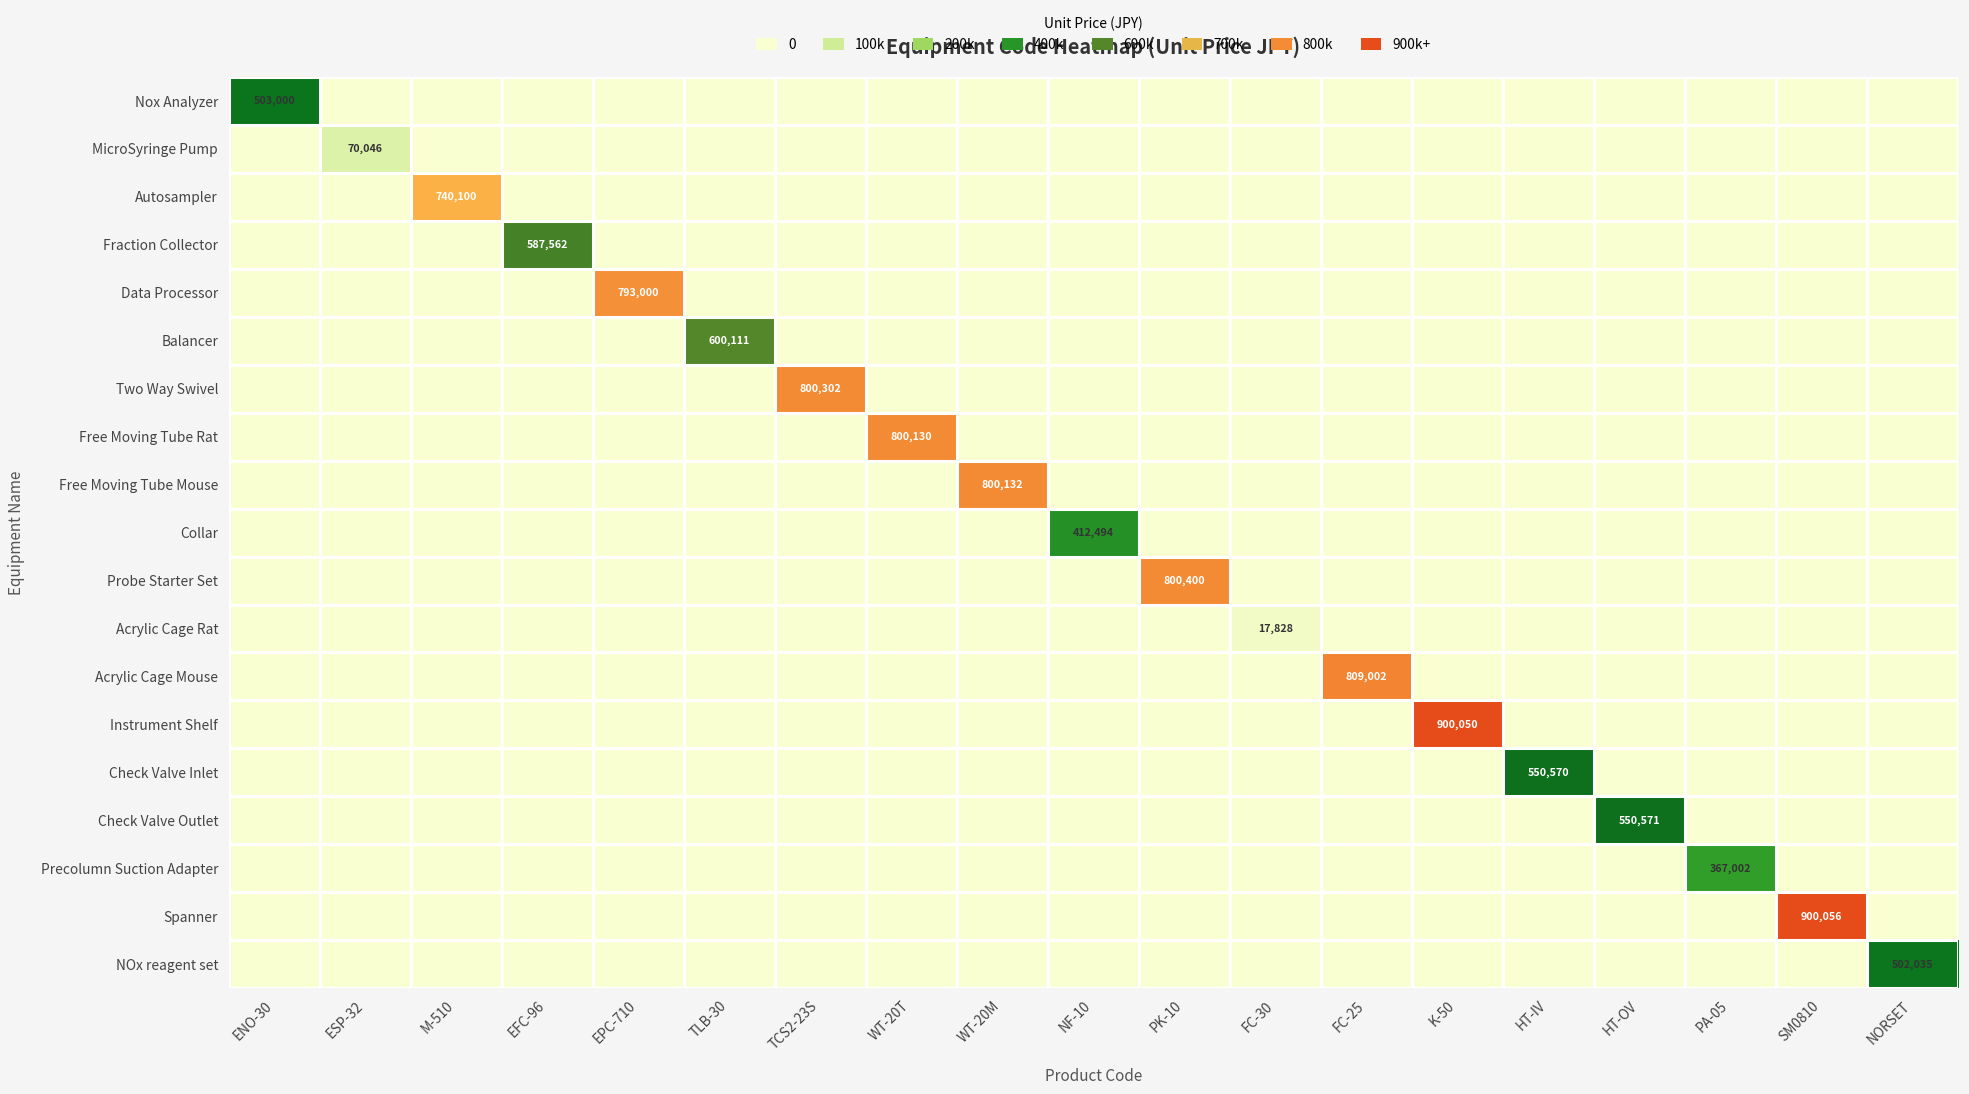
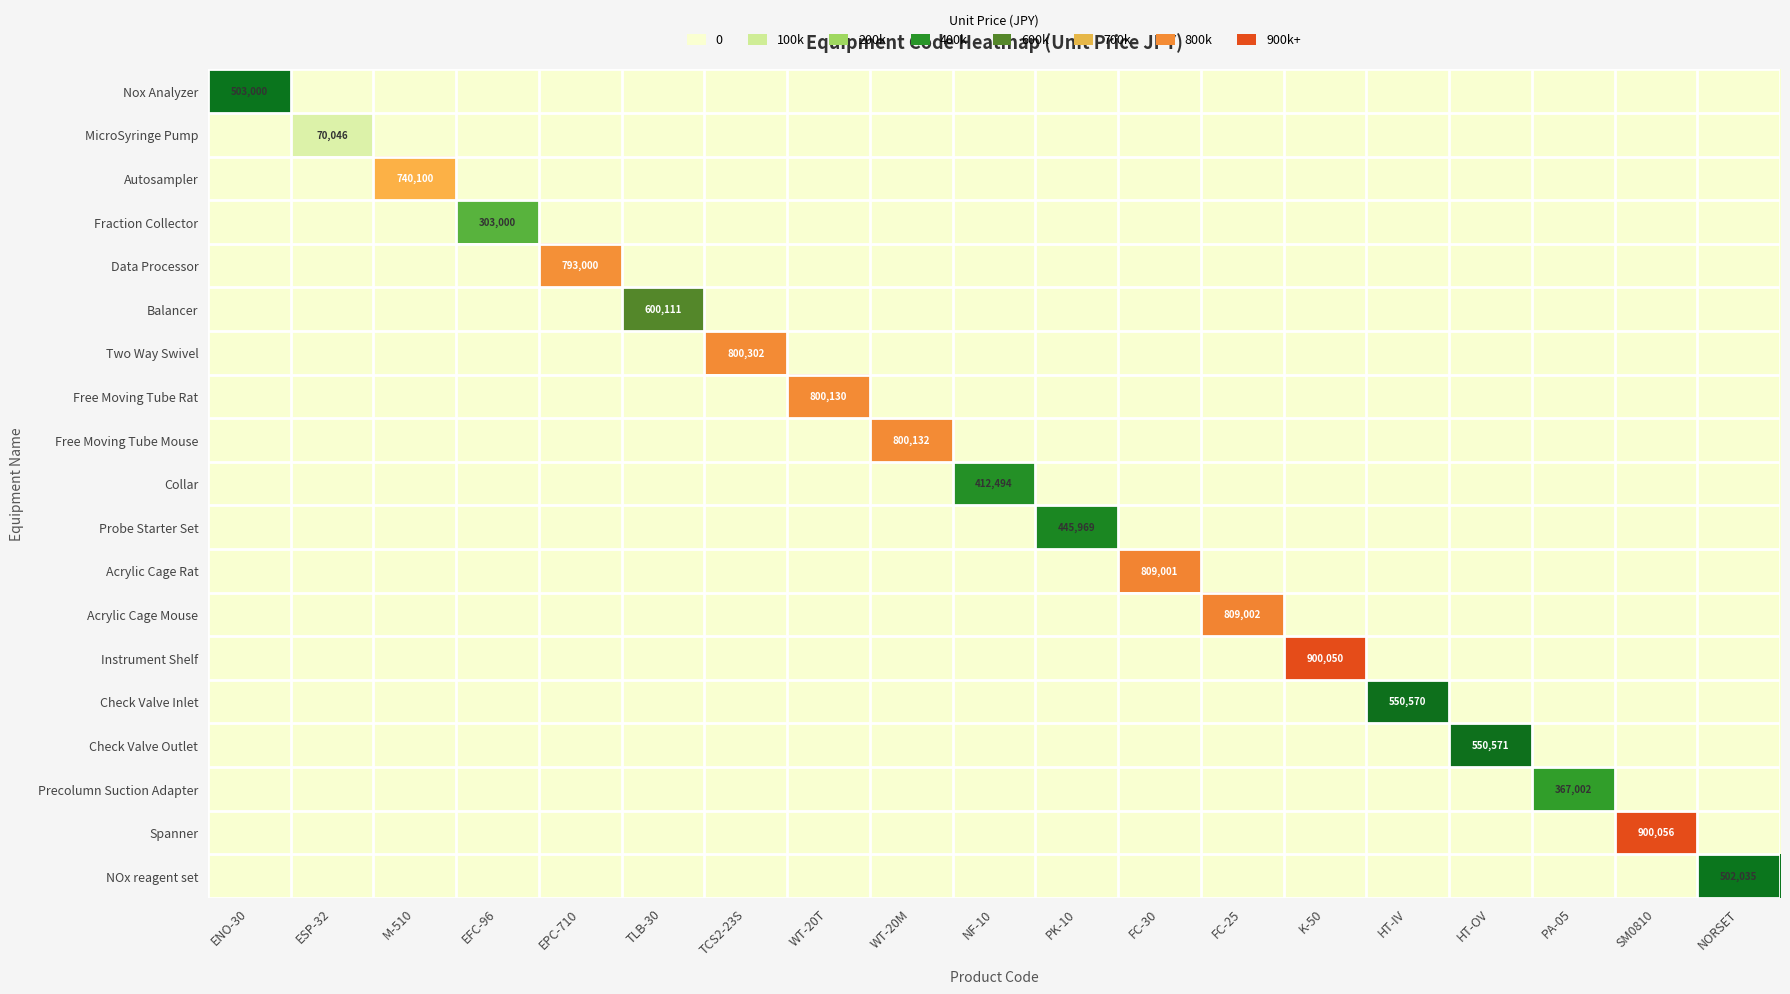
  {
    "Nox Analyzer": {
      "ENO-30": "503,000"
    },
    "MicroSyringe Pump": {
      "ESP-32": "70,046"
    },
    "Autosampler": {
      "M-510": "740,100"
    },
    "Fraction Collector": {
-     "EFC-96": "587,562"
+     "EFC-96": "303,000"
    },
    "Data Processor": {
      "EPC-710": "793,000"
    },
    "Balancer": {
      "TLB-30": "600,111"
    },
    "Two Way Swivel": {
      "TCS2-23S": "800,302"
    },
    "Free Moving Tube Rat": {
      "WT-20T": "800,130"
    },
    "Free Moving Tube Mouse": {
      "WT-20M": "800,132"
    },
    "Collar": {
      "NF-10": "412,494"
    },
    "Probe Starter Set": {
-     "PK-10": "800,400"
+     "PK-10": "445,969"
    },
    "Acrylic Cage Rat": {
-     "FC-30": "17,828"
+     "FC-30": "809,001"
    },
    "Acrylic Cage Mouse": {
      "FC-25": "809,002"
    },
    "Instrument Shelf": {
      "K-50": "900,050"
    },
    "Check Valve Inlet": {
      "HT-IV": "550,570"
    },
    "Check Valve Outlet": {
      "HT-OV": "550,571"
    },
    "Precolumn Suction Adapter": {
      "PA-05": "367,002"
    },
    "Spanner": {
      "SM0810": "900,056"
    },
    "NOx reagent set": {
      "NORSET": "502,035"
    }
  }
